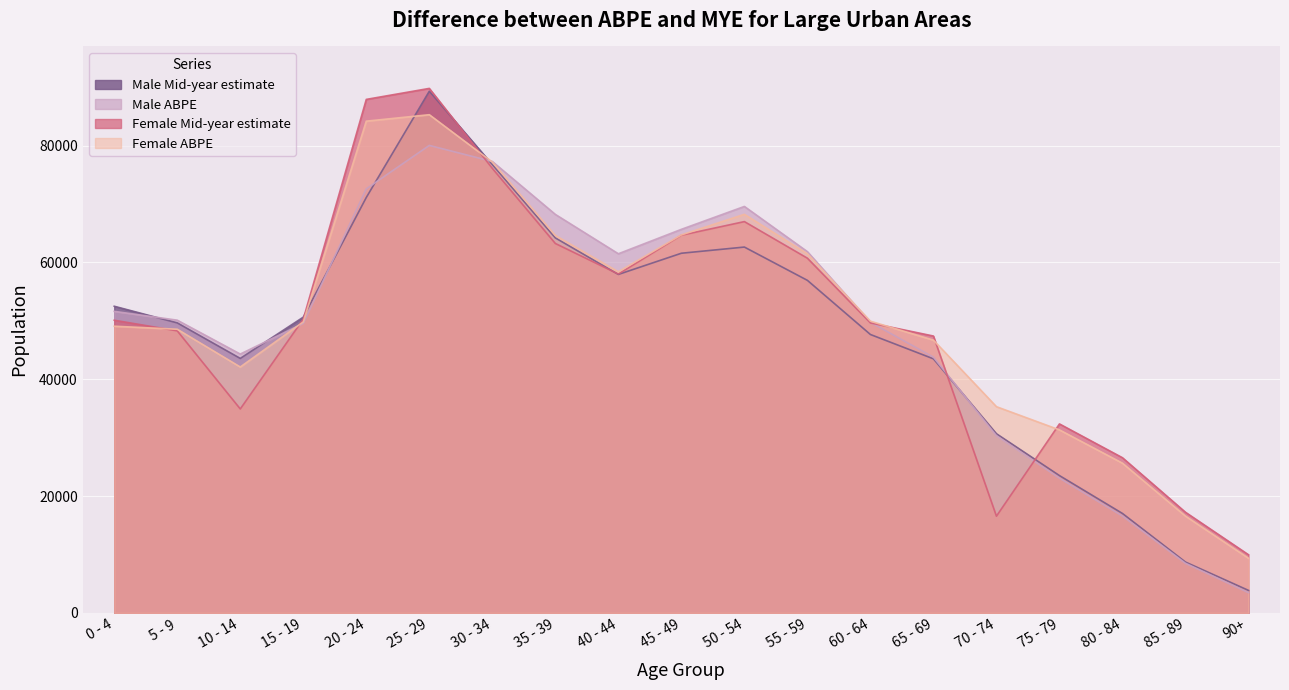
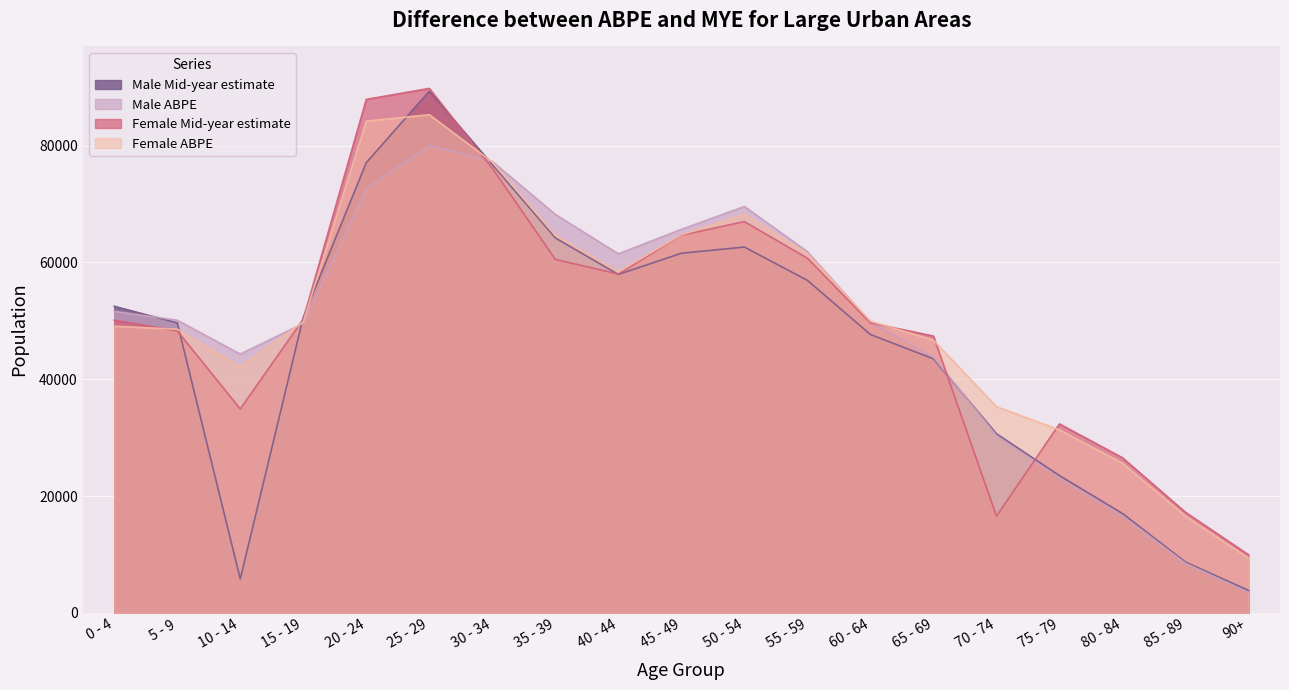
  {
    "Male Mid-year estimate": {
      "0 - 4": 52000,
      "5 - 9": 50000,
-     "10 - 14": 44000,
-     "20 - 24": 71000,
+     "10 - 14": 6000,
+     "20 - 24": 77000,
      "25 - 29": 89000,
      "30 - 34": 77000,
      "45 - 49": 62000,
      "50 - 54": 63000,
      "55 - 59": 57000,
      "60 - 64": 48000
    },
    "Female Mid-year estimate": {
      "0 - 4": 50000,
      "10 - 14": 35000,
      "20 - 24": 88000,
      "25 - 29": 90000,
      "30 - 34": 76000,
-     "35 - 39": 63000,
+     "35 - 39": 61000,
      "50 - 54": 67000,
      "55 - 59": 61000,
      "65 - 69": 47000,
      "70 - 74": 17000,
      "75 - 79": 32000,
      "80 - 84": 27000,
      "85 - 89": 17000,
      "90+": 10000
    }
  }
